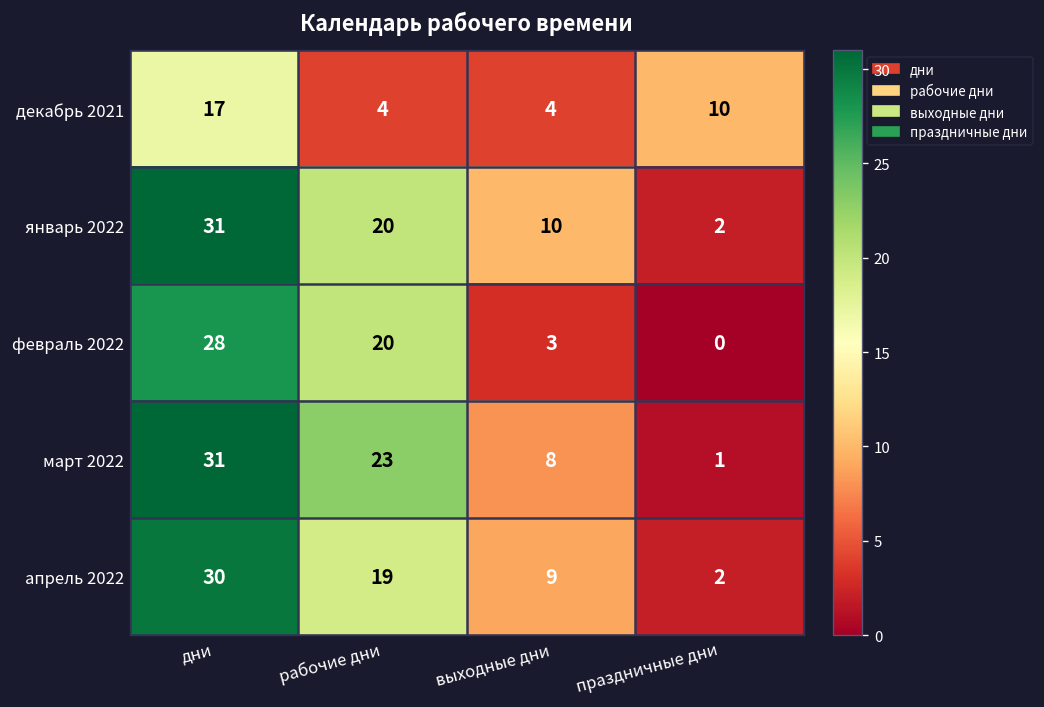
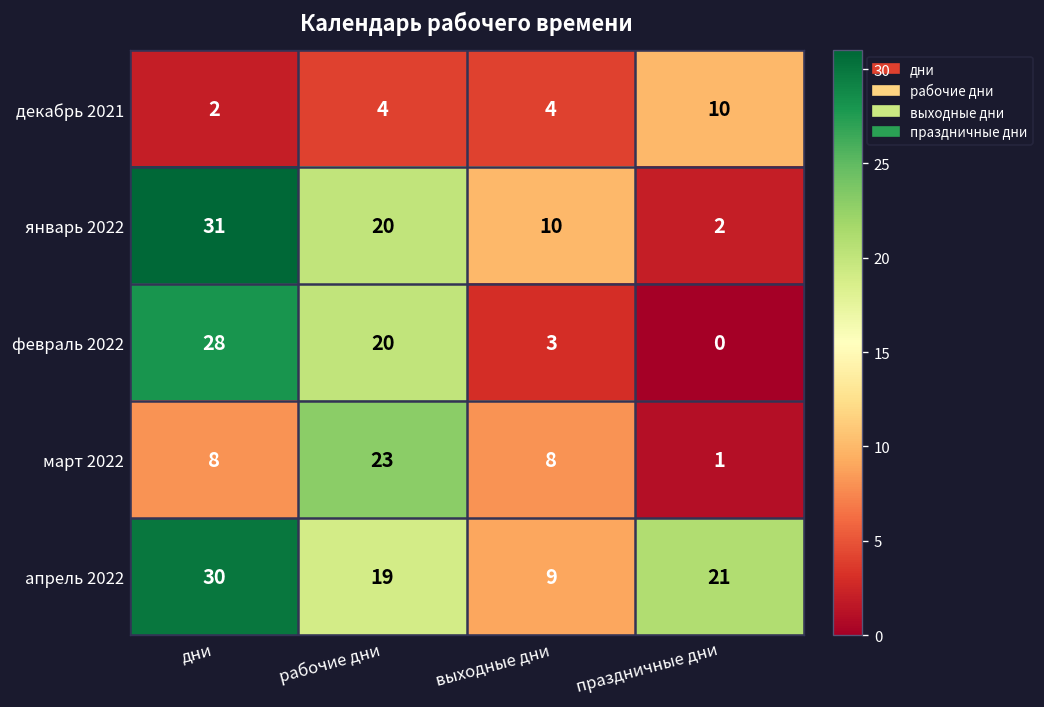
  {
    "декабрь 2021": {
-     "дни": 17,
+     "дни": 2,
      "рабочие дни": 4,
      "выходные дни": 4,
      "праздничные дни": 10
    },
    "январь 2022": {
      "дни": 31,
      "рабочие дни": 20,
      "выходные дни": 10,
      "праздничные дни": 2
    },
    "февраль 2022": {
      "дни": 28,
      "рабочие дни": 20,
      "выходные дни": 3,
      "праздничные дни": 0
    },
    "март 2022": {
-     "дни": 31,
+     "дни": 8,
      "рабочие дни": 23,
      "выходные дни": 8,
      "праздничные дни": 1
    },
    "апрель 2022": {
      "дни": 30,
      "рабочие дни": 19,
      "выходные дни": 9,
-     "праздничные дни": 2
+     "праздничные дни": 21
    }
  }
